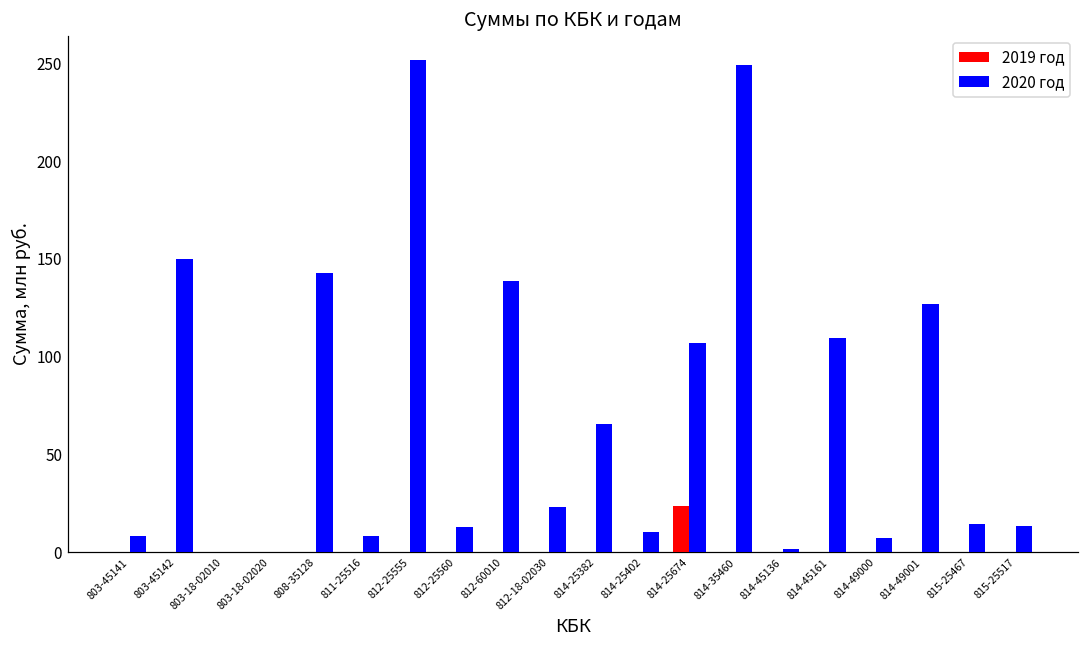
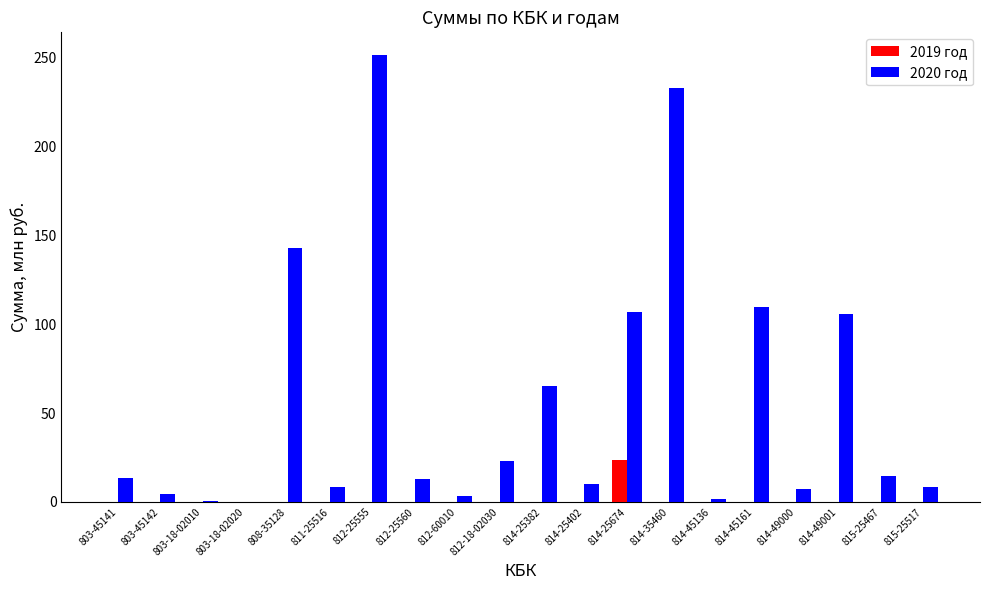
  {
    "2019 год": {
      "803-45141": 0,
      "803-45142": 0,
      "803-18-02010": 0,
      "803-18-02020": 0,
      "808-35128": 0,
      "811-25516": 0,
      "812-25555": 0,
      "812-25560": 0,
      "812-60010": 0,
      "812-18-02030": 0,
      "814-25382": 0,
      "814-25402": 0,
      "814-25674": 24,
      "814-35460": 0,
      "814-45136": 0,
      "814-45161": 0,
      "814-49000": 0,
      "814-49001": 0,
      "815-25467": 0,
      "815-25517": 0
    },
    "2020 год": {
-     "803-45141": 9,
-     "803-45142": 150,
+     "803-45141": 14,
+     "803-45142": 4,
      "808-35128": 143,
      "811-25516": 8,
      "812-25555": 252,
      "812-25560": 13,
-     "812-60010": 139,
+     "812-60010": 4,
      "812-18-02030": 23,
      "814-25382": 65,
      "814-25402": 10,
      "814-25674": 107,
-     "814-35460": 250,
+     "814-35460": 233,
      "814-45136": 2,
      "814-45161": 110,
      "814-49000": 7,
-     "814-49001": 127,
+     "814-49001": 106,
      "815-25467": 15,
-     "815-25517": 13
+     "815-25517": 8
    }
  }
